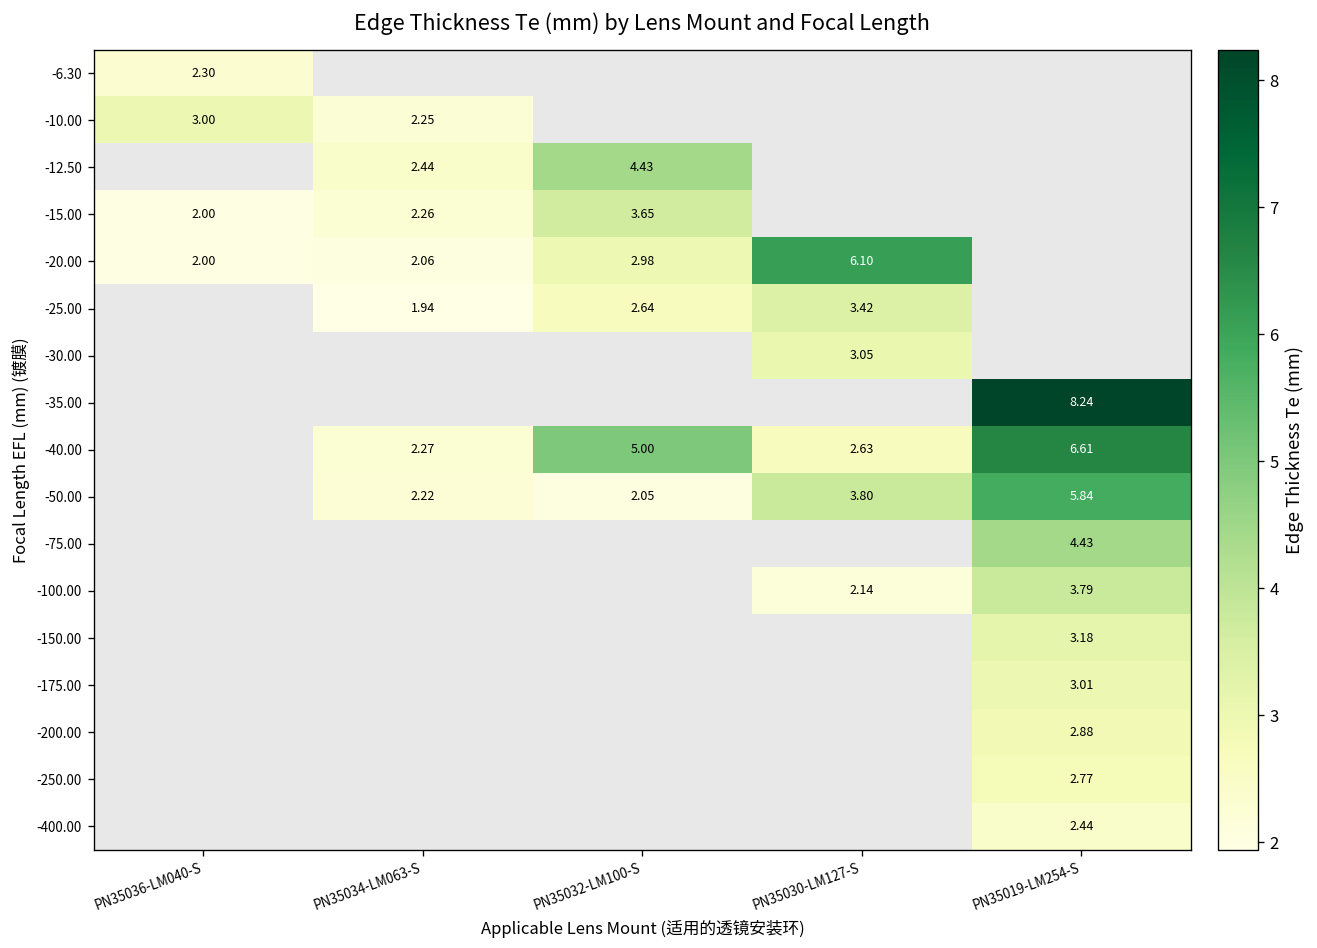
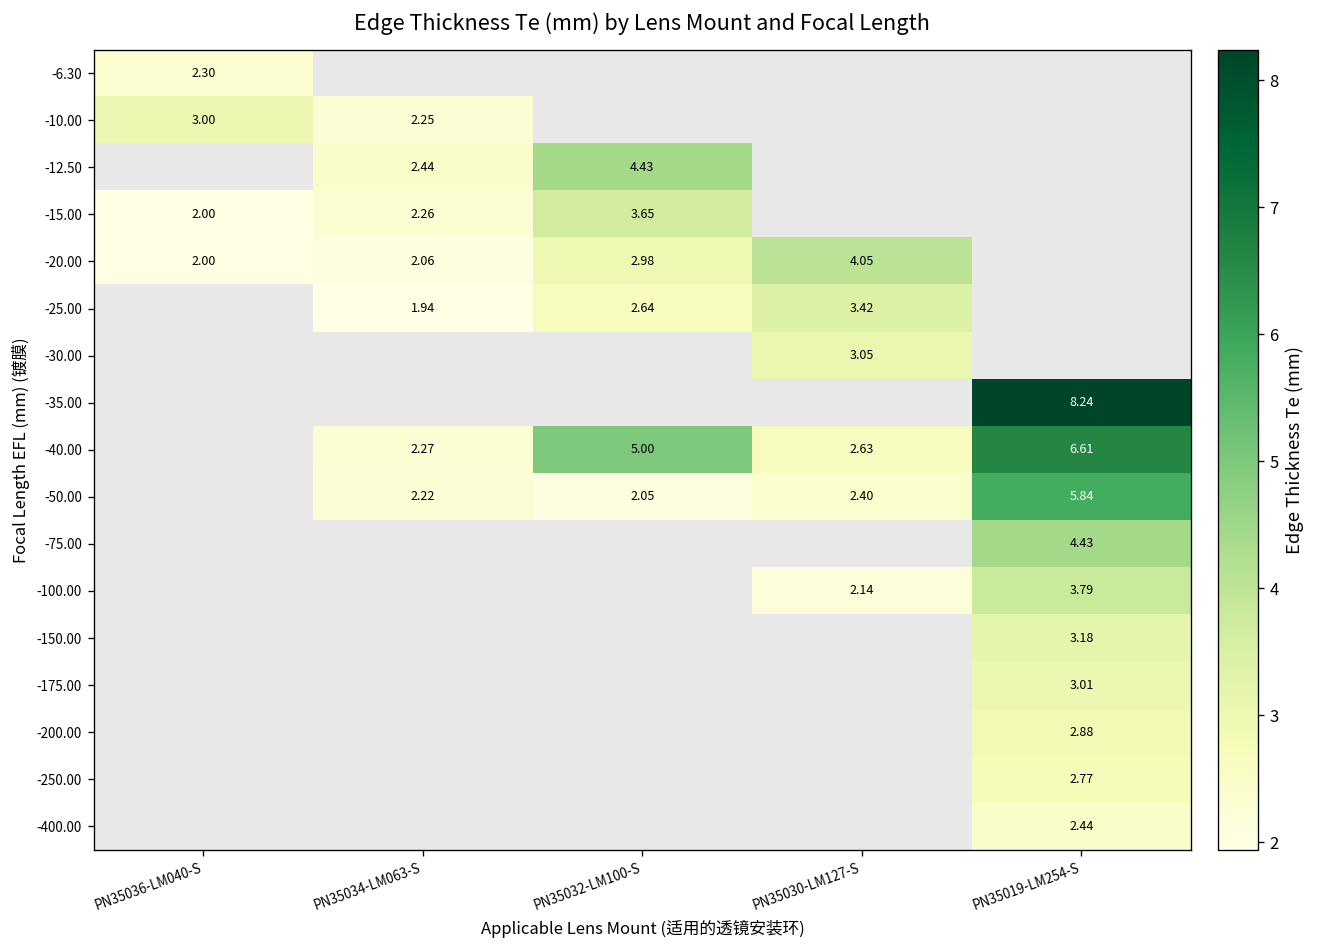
  {
    "-6.30": {
      "PN35036-LM040-S": 2.30
    },
    "-10.00": {
      "PN35036-LM040-S": 3.00,
      "PN35034-LM063-S": 2.25
    },
    "-12.50": {
      "PN35034-LM063-S": 2.44,
      "PN35032-LM100-S": 4.43
    },
    "-15.00": {
      "PN35036-LM040-S": 2.00,
      "PN35034-LM063-S": 2.26,
      "PN35032-LM100-S": 3.65
    },
    "-20.00": {
      "PN35036-LM040-S": 2.00,
      "PN35034-LM063-S": 2.06,
      "PN35032-LM100-S": 2.98,
-     "PN35030-LM127-S": 6.10
+     "PN35030-LM127-S": 4.05
    },
    "-25.00": {
      "PN35034-LM063-S": 1.94,
      "PN35032-LM100-S": 2.64,
      "PN35030-LM127-S": 3.42
    },
    "-30.00": {
      "PN35030-LM127-S": 3.05
    },
    "-35.00": {
      "PN35019-LM254-S": 8.24
    },
    "-40.00": {
      "PN35034-LM063-S": 2.27,
      "PN35032-LM100-S": 5.00,
      "PN35030-LM127-S": 2.63,
      "PN35019-LM254-S": 6.61
    },
    "-50.00": {
      "PN35034-LM063-S": 2.22,
      "PN35032-LM100-S": 2.05,
-     "PN35030-LM127-S": 3.80,
+     "PN35030-LM127-S": 2.40,
      "PN35019-LM254-S": 5.84
    },
    "-75.00": {
      "PN35019-LM254-S": 4.43
    },
    "-100.00": {
      "PN35030-LM127-S": 2.14,
      "PN35019-LM254-S": 3.79
    },
    "-150.00": {
      "PN35019-LM254-S": 3.18
    },
    "-175.00": {
      "PN35019-LM254-S": 3.01
    },
    "-200.00": {
      "PN35019-LM254-S": 2.88
    },
    "-250.00": {
      "PN35019-LM254-S": 2.77
    },
    "-400.00": {
      "PN35019-LM254-S": 2.44
    }
  }
